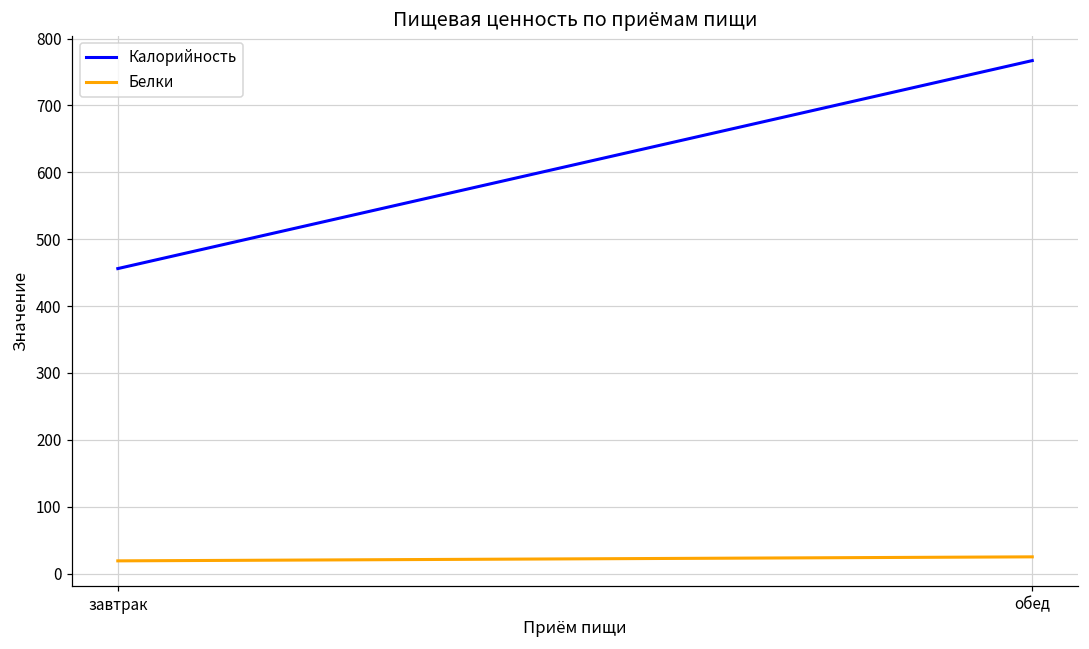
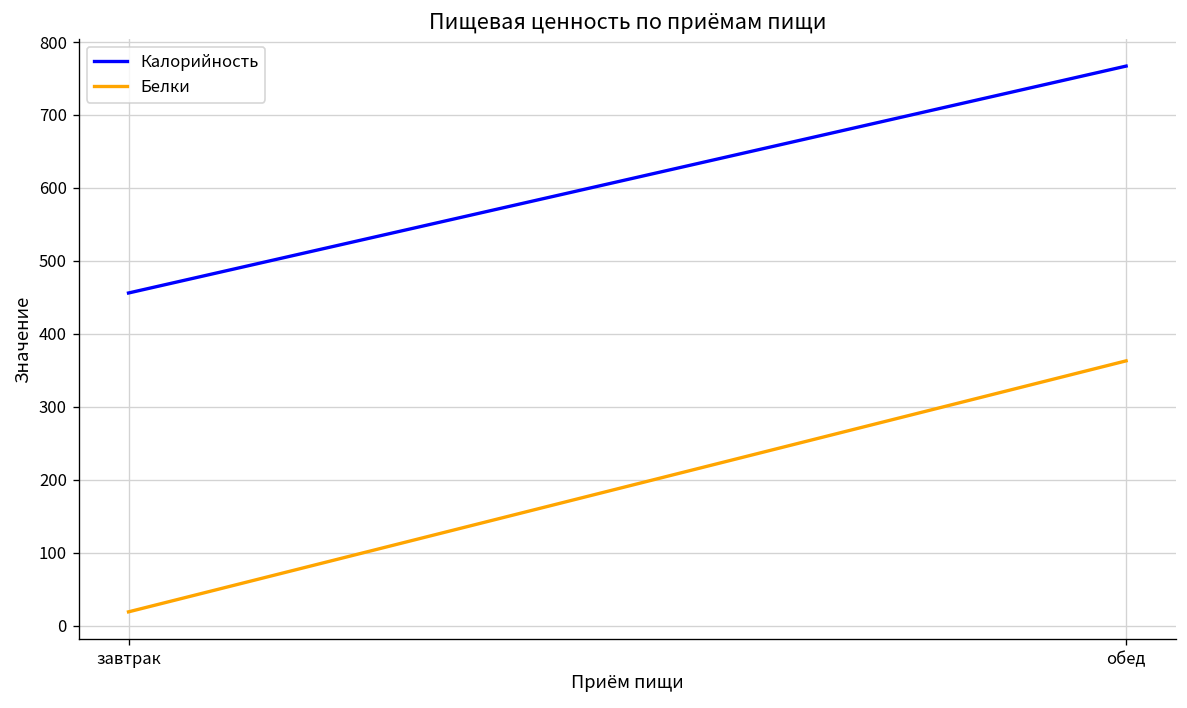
  {
    "Калорийность": {
      "завтрак": 460,
      "обед": 770
    },
    "Белки": {
      "завтрак": 20,
-     "обед": 30
+     "обед": 360
    }
  }
